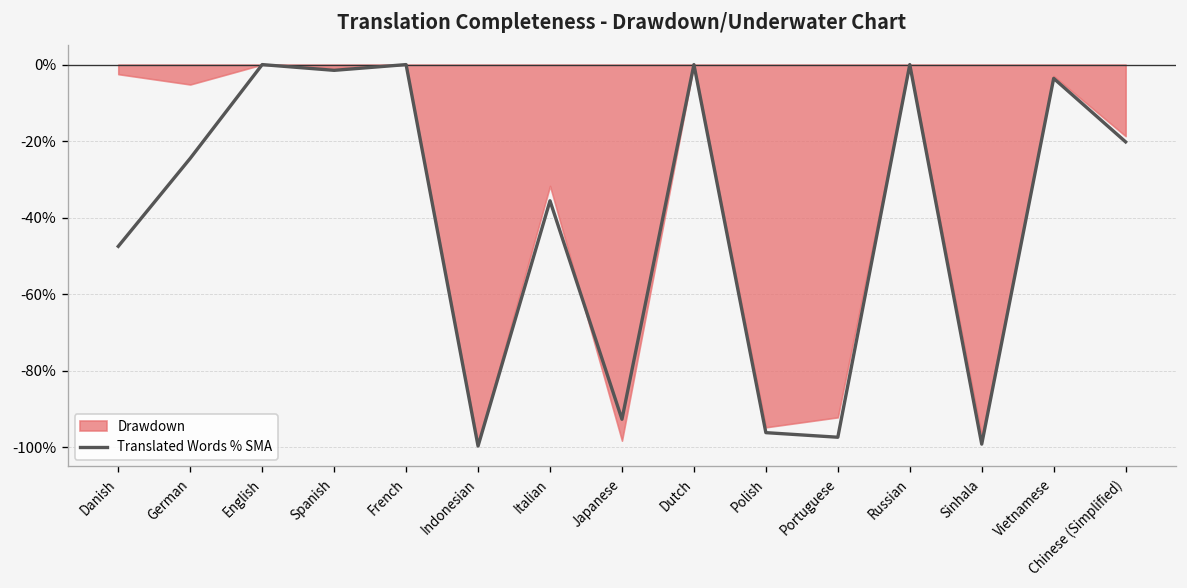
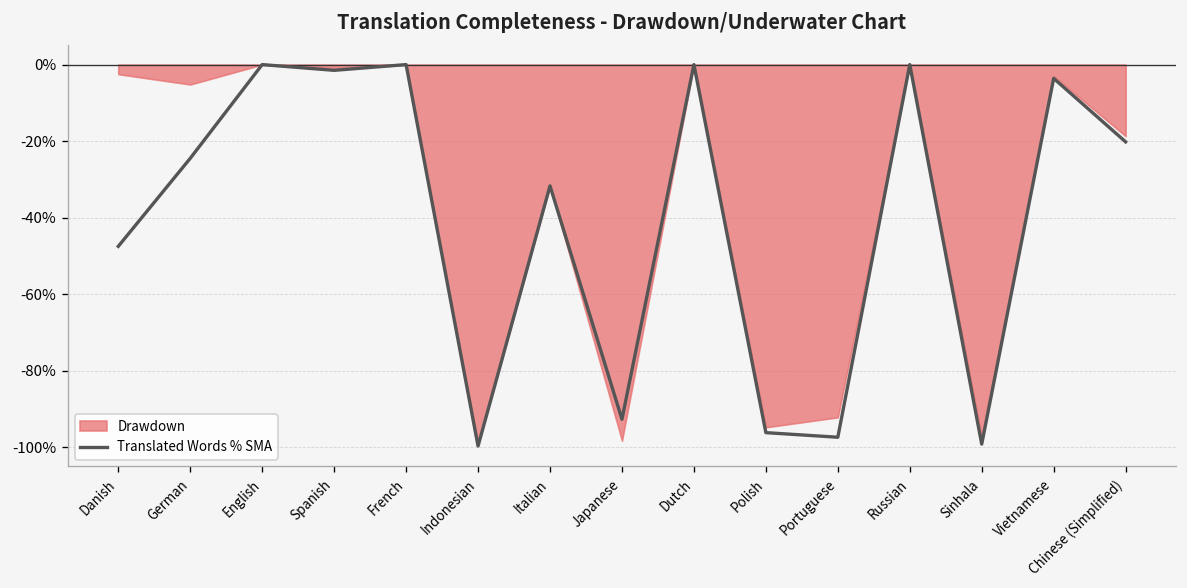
  {
    "Translated Words % SMA": {
      "Danish": "-48%",
      "German": "-25%",
      "Spanish": "-2%",
      "Indonesian": "-100%",
-     "Italian": "-36%",
+     "Italian": "-32%",
      "Japanese": "-93%",
      "Polish": "-96%",
      "Portuguese": "-97%",
      "Sinhala": "-99%",
      "Vietnamese": "-4%",
      "Chinese (Simplified)": "-20%"
    }
  }
